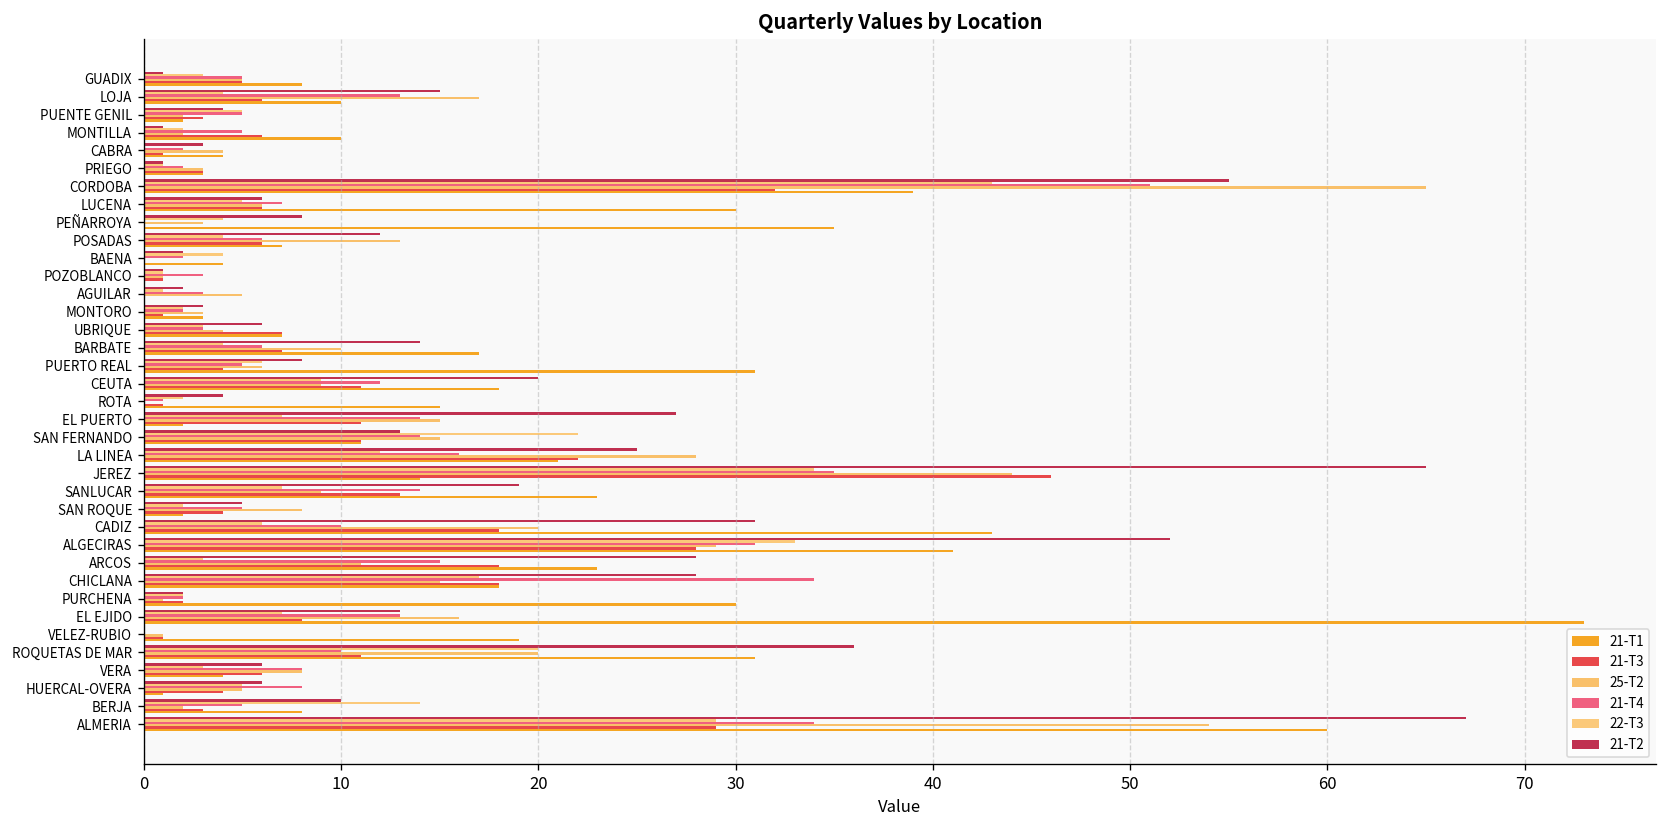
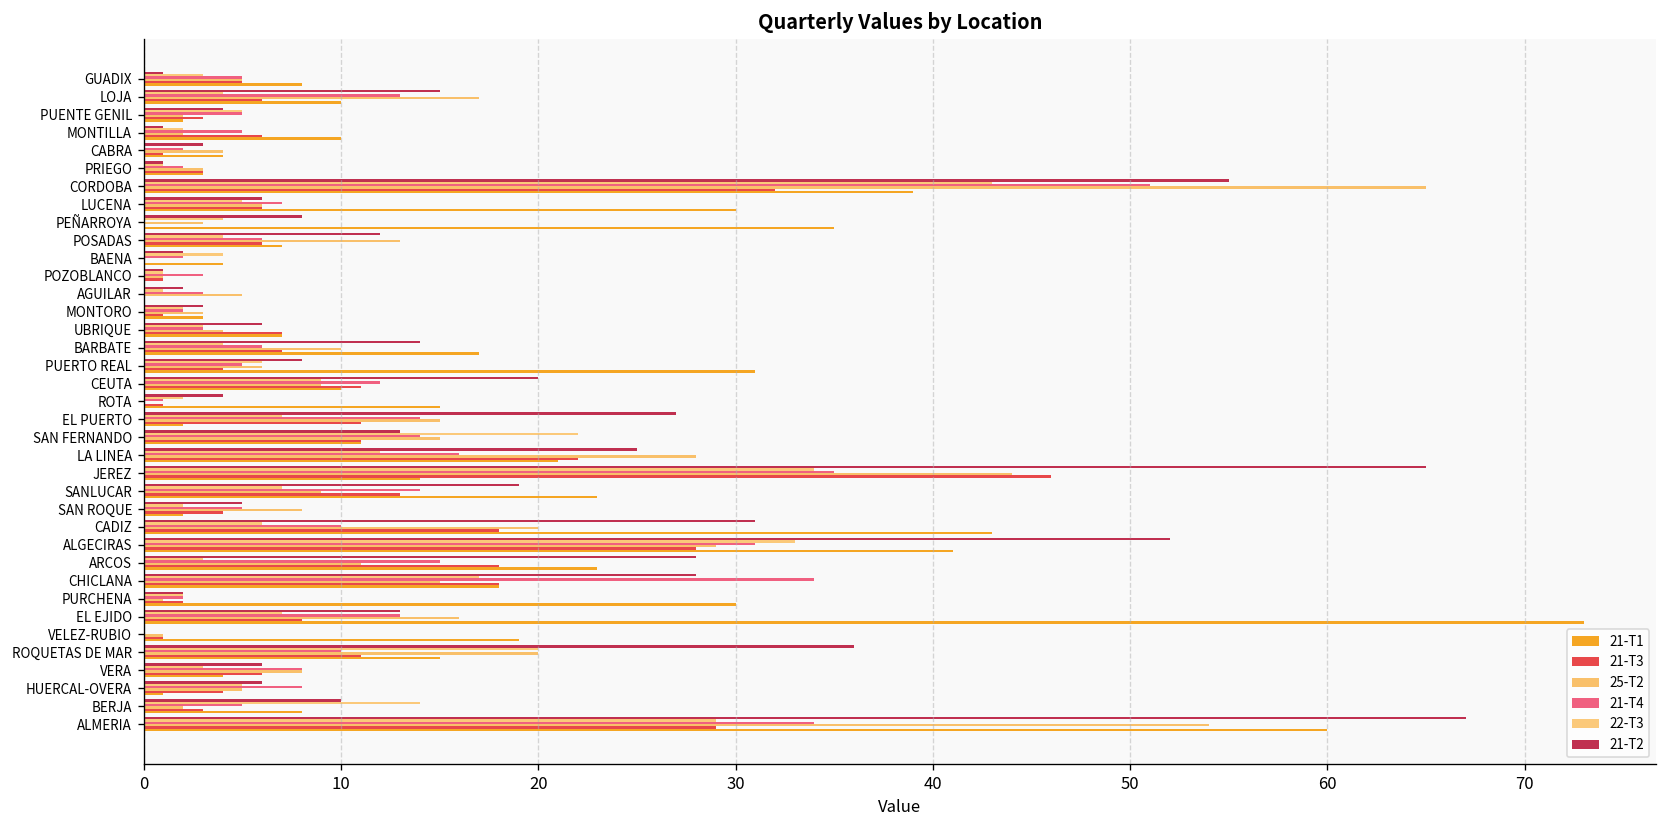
  {
    "21-T1": {
      "GUADIX": 8,
      "LOJA": 10,
      "PUENTE GENIL": 2,
      "MONTILLA": 10,
      "CABRA": 4,
      "PRIEGO": 3,
      "CORDOBA": 39,
      "LUCENA": 30,
      "PEÑARROYA": 35,
      "POSADAS": 7,
      "BAENA": 4,
      "POZOBLANCO": 0,
      "AGUILAR": 0,
      "MONTORO": 3,
      "UBRIQUE": 7,
      "BARBATE": 17,
      "PUERTO REAL": 31,
-     "CEUTA": 18,
+     "CEUTA": 10,
      "ROTA": 15,
      "EL PUERTO": 2,
      "SAN FERNANDO": 11,
      "LA LINEA": 21,
      "JEREZ": 14,
      "SANLUCAR": 23,
      "SAN ROQUE": 2,
      "CADIZ": 43,
      "ALGECIRAS": 41,
      "ARCOS": 23,
      "CHICLANA": 18,
      "PURCHENA": 30,
      "EL EJIDO": 73,
      "VELEZ-RUBIO": 19,
-     "ROQUETAS DE MAR": 31,
+     "ROQUETAS DE MAR": 15,
      "VERA": 4,
      "HUERCAL-OVERA": 1,
      "BERJA": 8,
      "ALMERIA": 60
    }
  }
